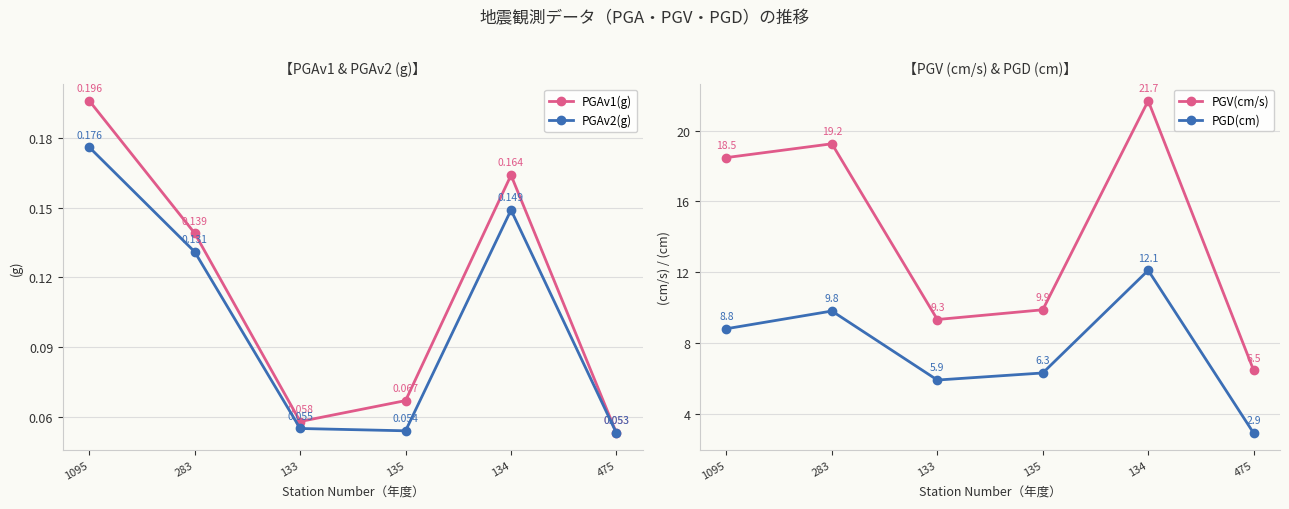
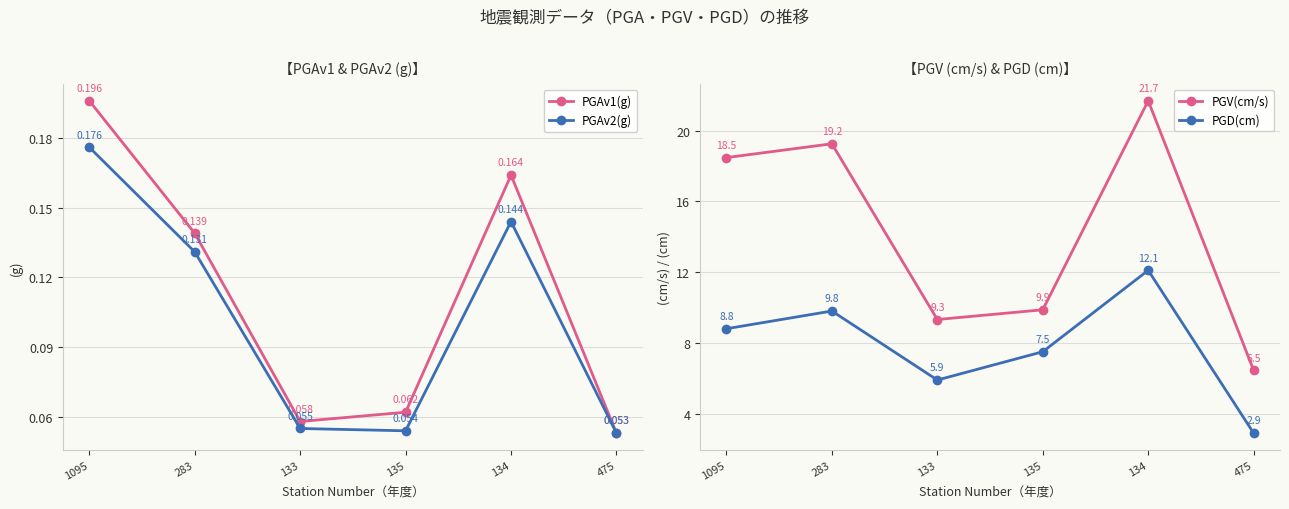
  {
    "【PGAv1 & PGAv2 (g)】": {
      "PGAv1(g)": {
        "1095": 0.196,
        "283": 0.139,
-       "135": 0.067,
+       "135": 0.062,
        "134": 0.164
      },
      "PGAv2(g)": {
        "1095": 0.176,
        "135": 0.054,
-       "134": 0.149
+       "134": 0.144
      }
    },
    "【PGV (cm/s) & PGD (cm)】": {
      "PGV(cm/s)": {
        "1095": 18.5,
        "283": 19.2,
        "133": 9.3,
        "135": 9.9,
        "134": 21.7,
        "475": 6.5
      },
      "PGD(cm)": {
        "1095": 8.8,
        "283": 9.8,
        "133": 5.9,
-       "135": 6.3,
+       "135": 7.5,
        "134": 12.1,
        "475": 2.9
      }
    }
  }
